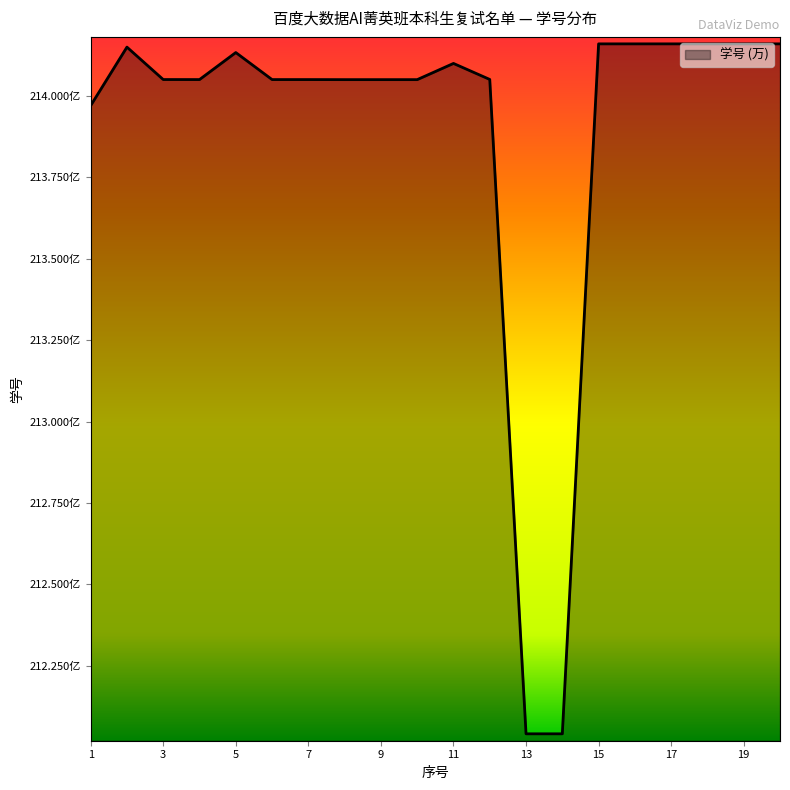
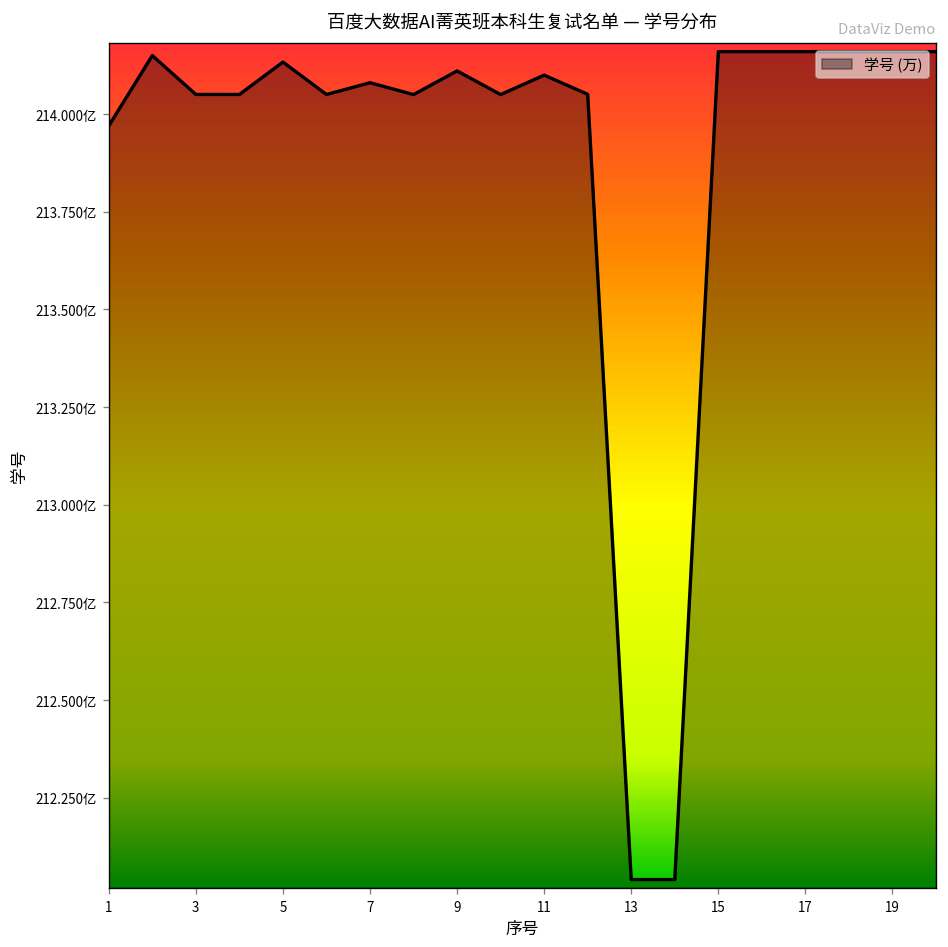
  {
    "1": "213.97亿",
    "3": "214.05亿",
    "5": "214.13亿",
-   "7": "214.05亿",
-   "9": "214.05亿",
+   "7": "214.08亿",
+   "9": "214.11亿",
    "11": "214.10亿",
    "13": "212.04亿",
    "15": "214.16亿",
    "17": "214.16亿"
  }
